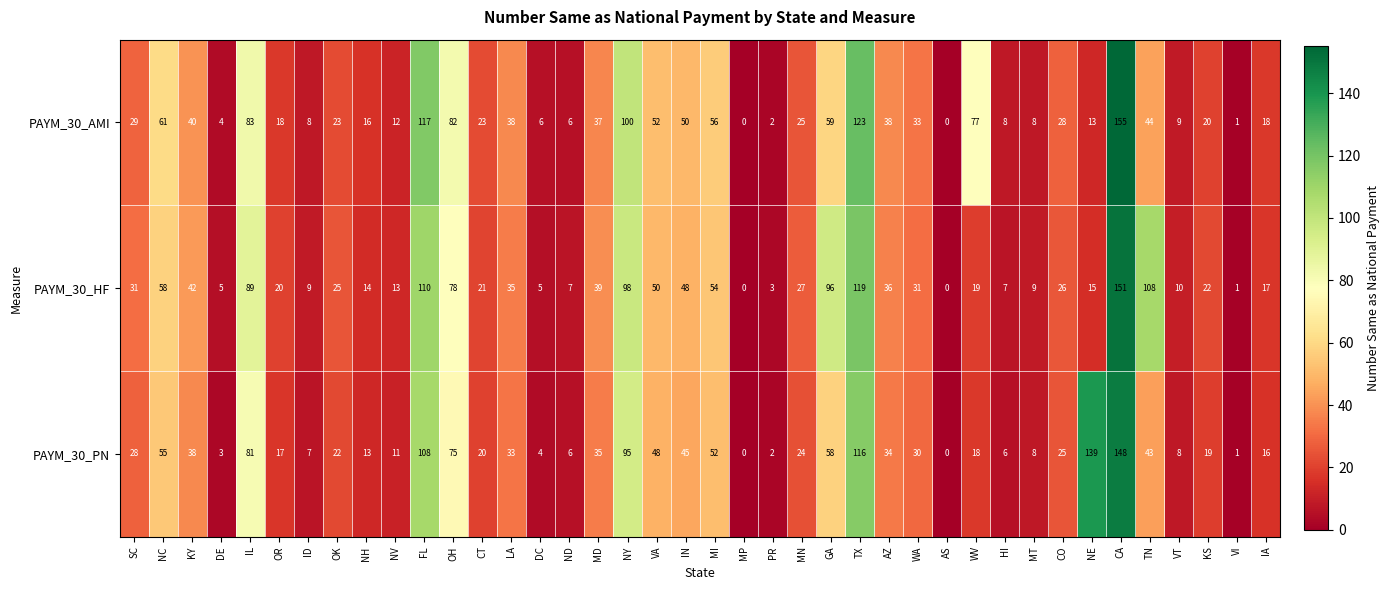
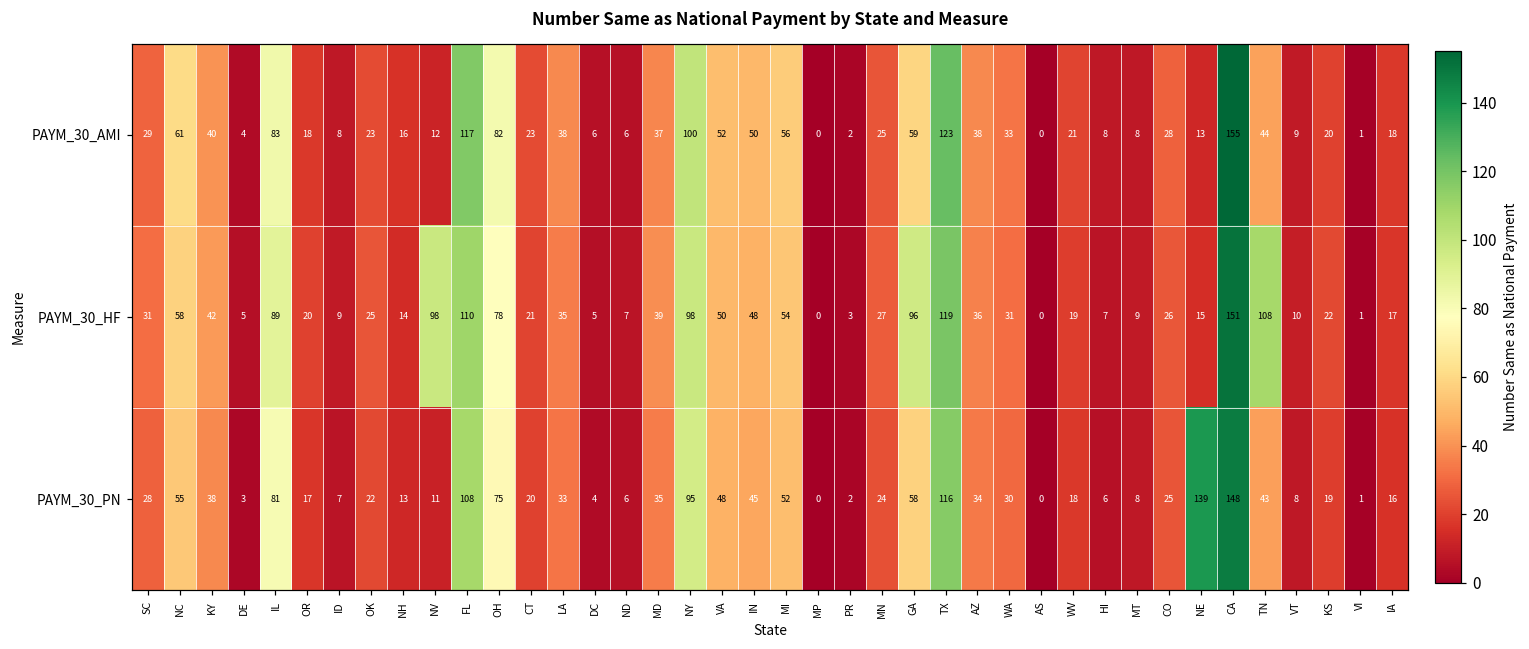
  {
    "PAYM_30_AMI": {
      "SC": 29,
      "NC": 61,
      "KY": 40,
      "DE": 4,
      "IL": 83,
      "OR": 18,
      "ID": 8,
      "OK": 23,
      "NH": 16,
      "NV": 12,
      "FL": 117,
      "OH": 82,
      "CT": 23,
      "LA": 38,
      "DC": 6,
      "ND": 6,
      "MD": 37,
      "NY": 100,
      "VA": 52,
      "IN": 50,
      "MI": 56,
      "MP": 0,
      "PR": 2,
      "MN": 25,
      "GA": 59,
      "TX": 123,
      "AZ": 38,
      "WA": 33,
      "AS": 0,
-     "WV": 77,
+     "WV": 21,
      "HI": 8,
      "MT": 8,
      "CO": 28,
      "NE": 13,
      "CA": 155,
      "TN": 44,
      "VT": 9,
      "KS": 20,
      "VI": 1,
      "IA": 18
    },
    "PAYM_30_HF": {
      "SC": 31,
      "NC": 58,
      "KY": 42,
      "DE": 5,
      "IL": 89,
      "OR": 20,
      "ID": 9,
      "OK": 25,
      "NH": 14,
-     "NV": 13,
+     "NV": 98,
      "FL": 110,
      "OH": 78,
      "CT": 21,
      "LA": 35,
      "DC": 5,
      "ND": 7,
      "MD": 39,
      "NY": 98,
      "VA": 50,
      "IN": 48,
      "MI": 54,
      "MP": 0,
      "PR": 3,
      "MN": 27,
      "GA": 96,
      "TX": 119,
      "AZ": 36,
      "WA": 31,
      "AS": 0,
      "WV": 19,
      "HI": 7,
      "MT": 9,
      "CO": 26,
      "NE": 15,
      "CA": 151,
      "TN": 108,
      "VT": 10,
      "KS": 22,
      "VI": 1,
      "IA": 17
    },
    "PAYM_30_PN": {
      "SC": 28,
      "NC": 55,
      "KY": 38,
      "DE": 3,
      "IL": 81,
      "OR": 17,
      "ID": 7,
      "OK": 22,
      "NH": 13,
      "NV": 11,
      "FL": 108,
      "OH": 75,
      "CT": 20,
      "LA": 33,
      "DC": 4,
      "ND": 6,
      "MD": 35,
      "NY": 95,
      "VA": 48,
      "IN": 45,
      "MI": 52,
      "MP": 0,
      "PR": 2,
      "MN": 24,
      "GA": 58,
      "TX": 116,
      "AZ": 34,
      "WA": 30,
      "AS": 0,
      "WV": 18,
      "HI": 6,
      "MT": 8,
      "CO": 25,
      "NE": 139,
      "CA": 148,
      "TN": 43,
      "VT": 8,
      "KS": 19,
      "VI": 1,
      "IA": 16
    }
  }
